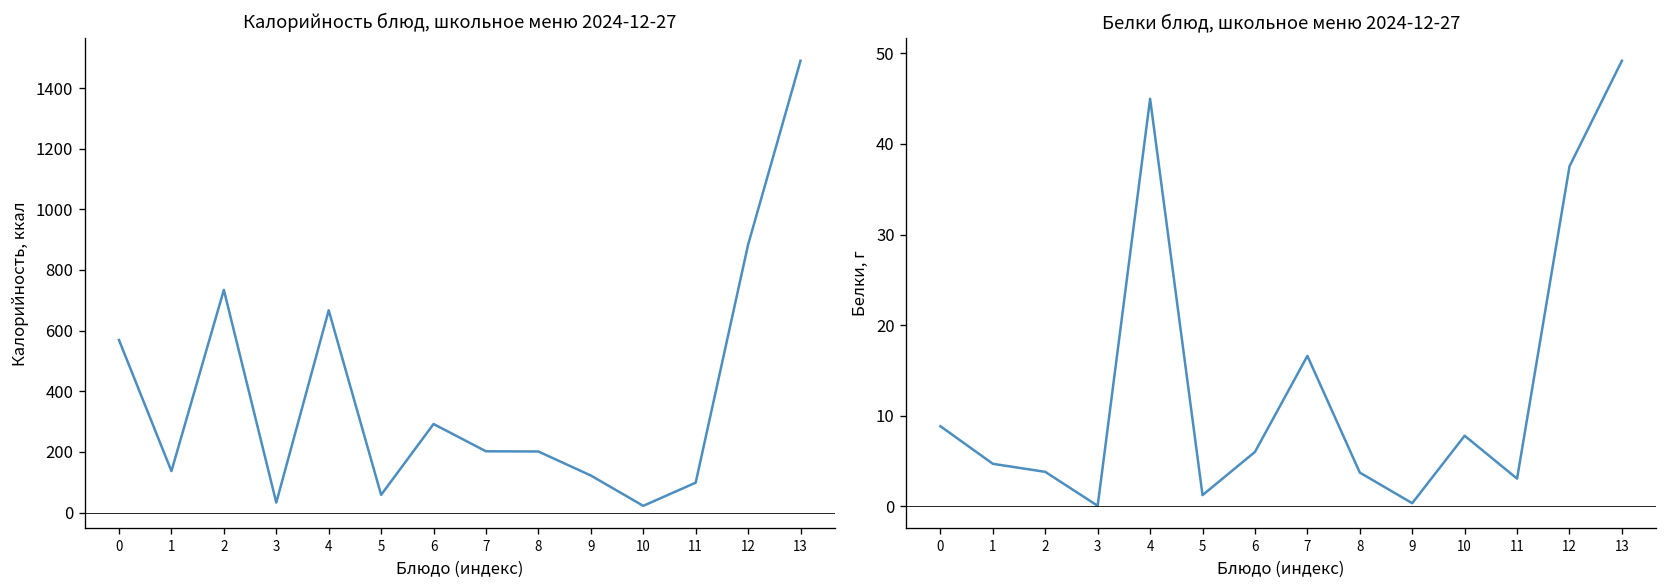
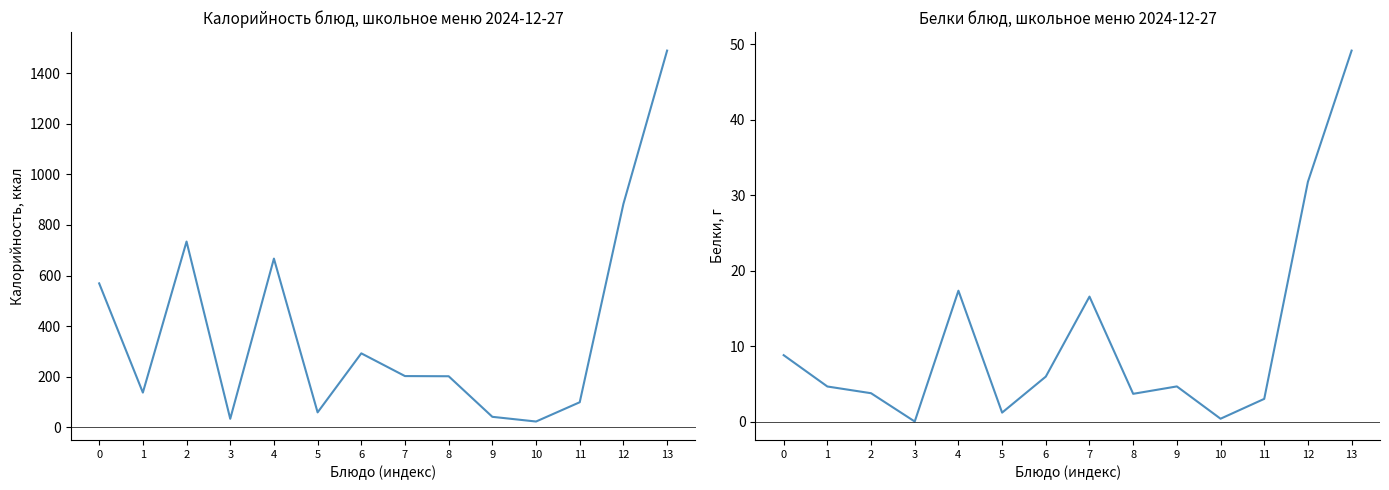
  {
    "Калорийность блюд, школьное меню 2024-12-27": {
      "0": 570,
      "1": 140,
      "2": 730,
      "3": 30,
      "4": 670,
      "5": 60,
      "6": 290,
      "7": 200,
      "8": 200,
-     "9": 120,
+     "9": 40,
      "10": 20,
      "11": 100,
      "12": 880,
      "13": 1490
    },
    "Белки блюд, школьное меню 2024-12-27": {
      "0": 9,
      "1": 5,
      "2": 4,
      "3": 0,
-     "4": 45,
+     "4": 17,
      "5": 1,
      "6": 6,
      "7": 17,
      "8": 4,
-     "9": 0,
-     "10": 8,
+     "9": 5,
+     "10": 0,
      "11": 3,
-     "12": 38,
+     "12": 32,
      "13": 49
    }
  }
